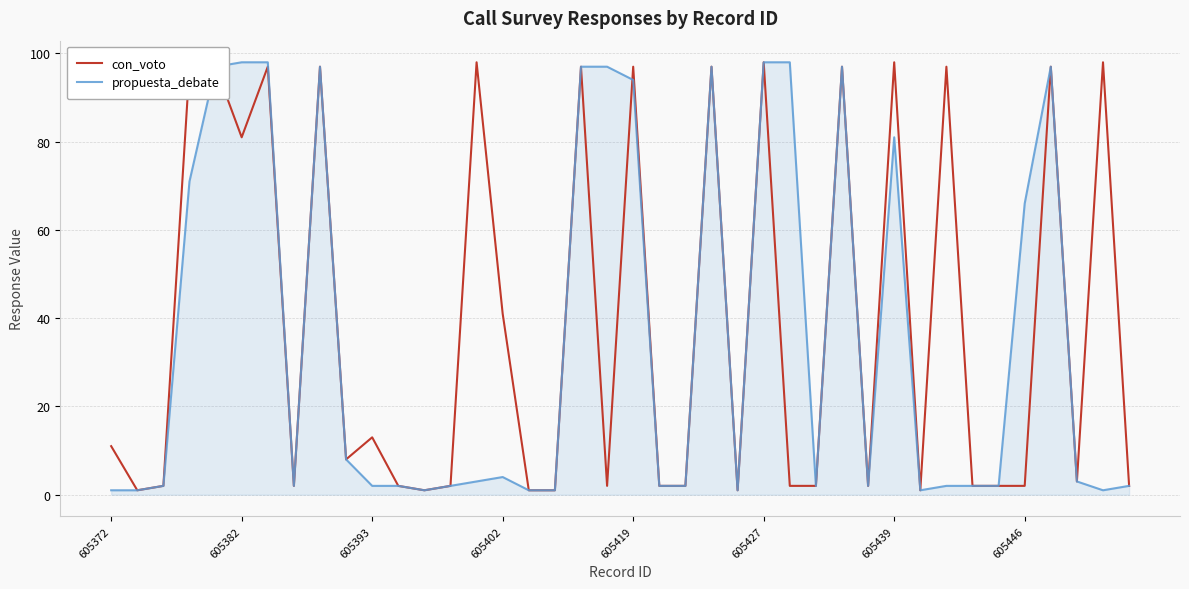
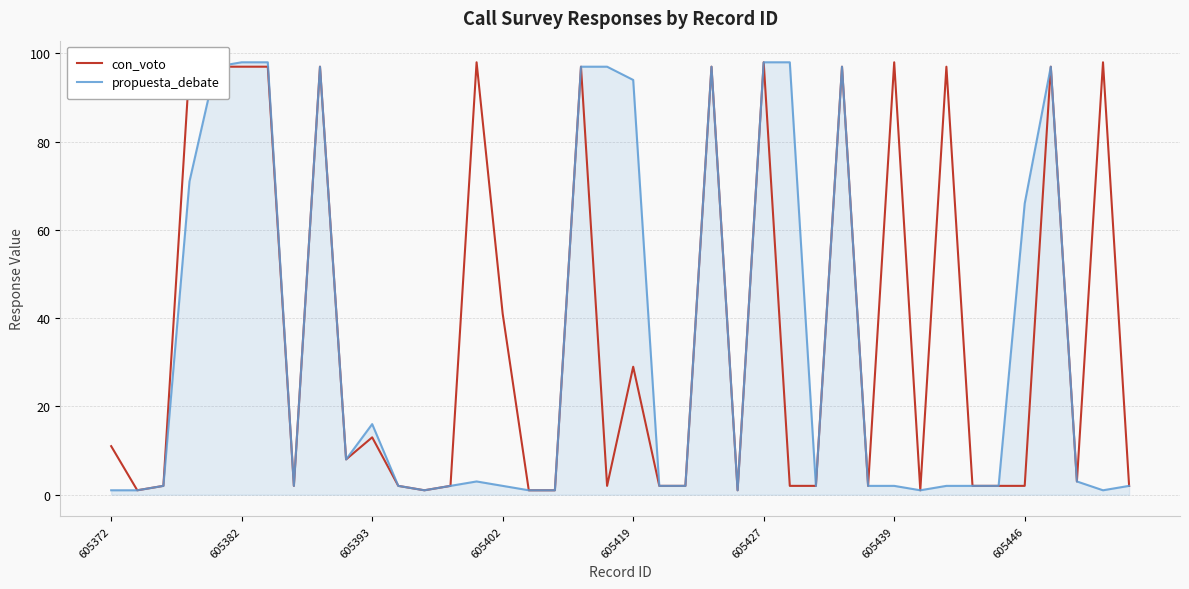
  {
    "con_voto": {
      "605372": 11,
-     "605382": 81,
+     "605382": 97,
      "605393": 13,
      "605402": 41,
-     "605419": 97,
+     "605419": 29,
      "605439": 98,
      "605446": 2
    },
    "propuesta_debate": {
      "605372": 1,
      "605382": 98,
-     "605393": 2,
-     "605402": 4,
+     "605393": 16,
+     "605402": 2,
      "605419": 94,
-     "605439": 81,
+     "605439": 2,
      "605446": 66
    }
  }
